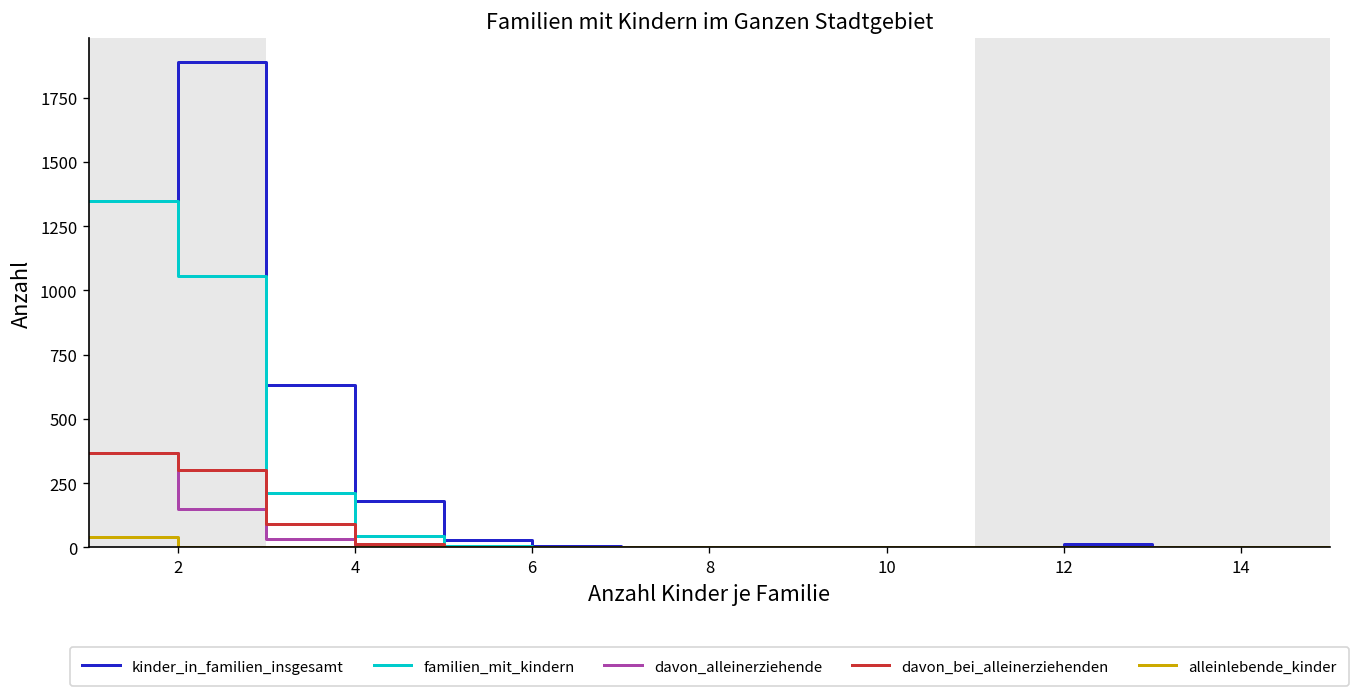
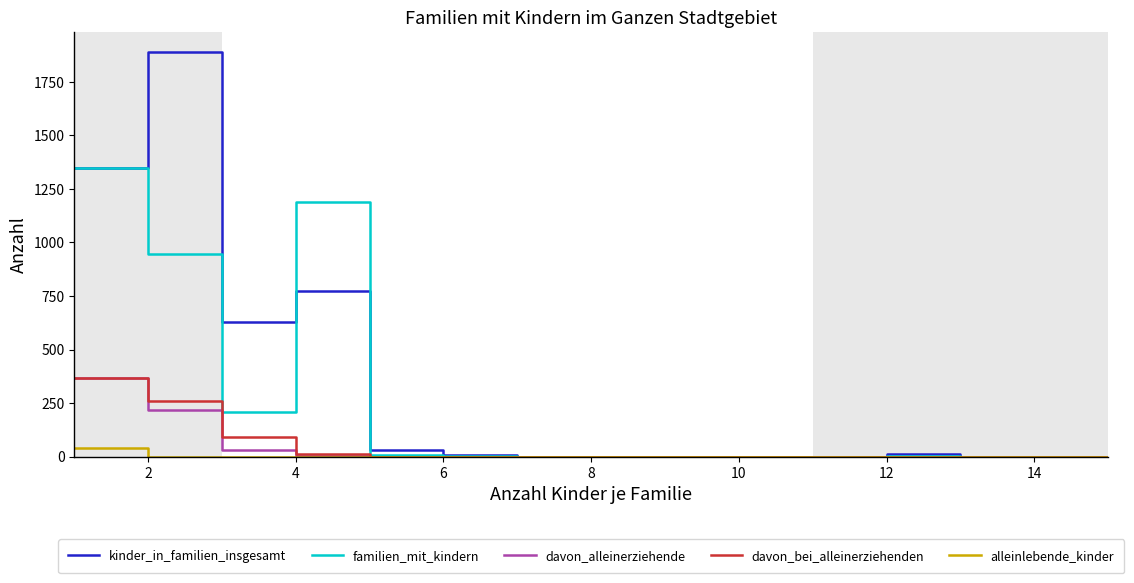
  {
    "kinder_in_familien_insgesamt": {
      "2": 1890,
-     "4": 180
+     "4": 770
    },
    "familien_mit_kindern": {
-     "2": 1060,
-     "4": 50
+     "2": 940,
+     "4": 1190
    },
    "davon_alleinerziehende": {
-     "2": 150
+     "2": 220
    },
    "davon_bei_alleinerziehenden": {
-     "2": 300
+     "2": 260
    },
    "alleinlebende_kinder": {
      "2": 0
    }
  }
